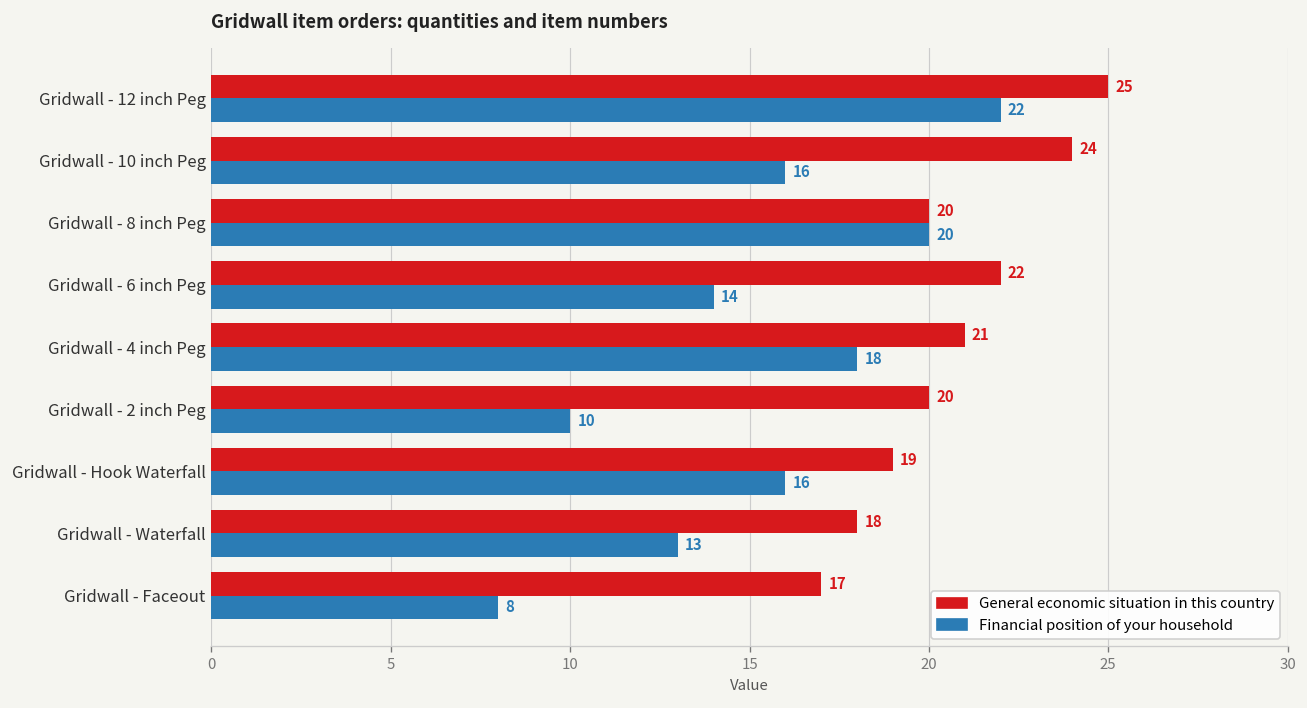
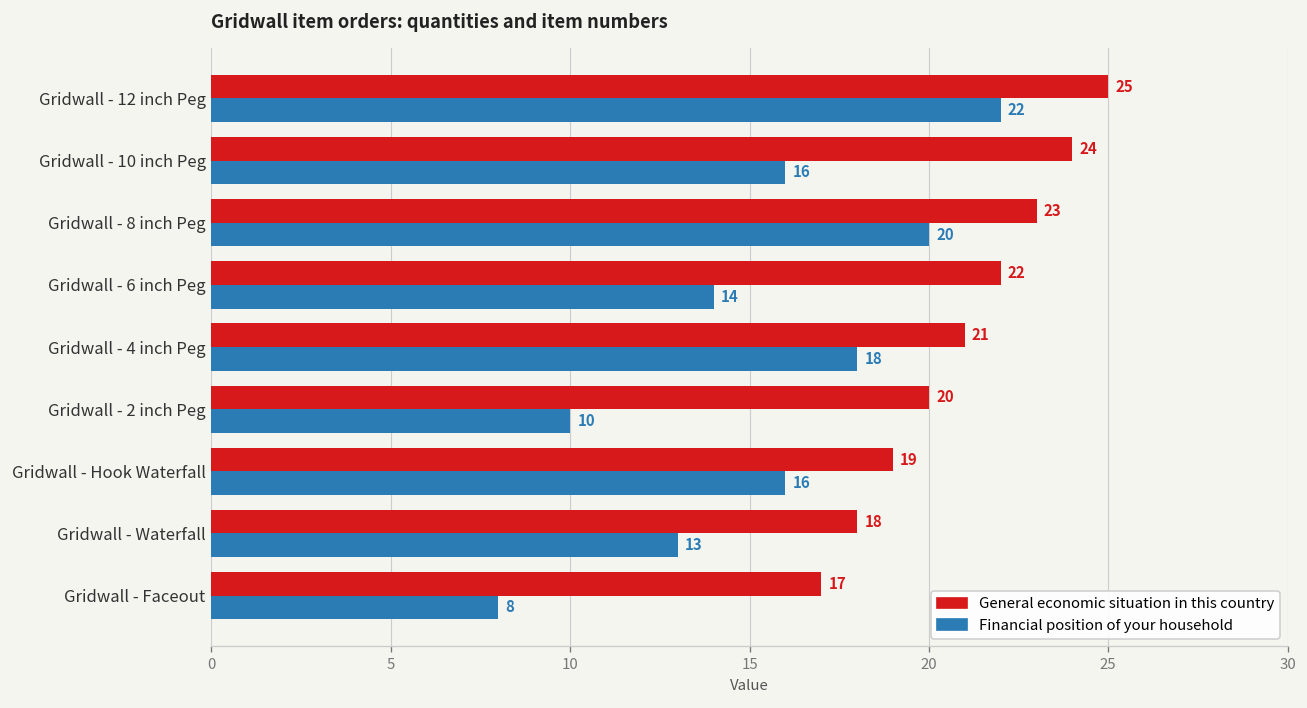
  {
    "General economic situation in this country": {
      "Gridwall - 12 inch Peg": 25,
      "Gridwall - 10 inch Peg": 24,
-     "Gridwall - 8 inch Peg": 20,
+     "Gridwall - 8 inch Peg": 23,
      "Gridwall - 6 inch Peg": 22,
      "Gridwall - 4 inch Peg": 21,
      "Gridwall - 2 inch Peg": 20,
      "Gridwall - Hook Waterfall": 19,
      "Gridwall - Waterfall": 18,
      "Gridwall - Faceout": 17
    },
    "Financial position of your household": {
      "Gridwall - 12 inch Peg": 22,
      "Gridwall - 10 inch Peg": 16,
      "Gridwall - 8 inch Peg": 20,
      "Gridwall - 6 inch Peg": 14,
      "Gridwall - 4 inch Peg": 18,
      "Gridwall - 2 inch Peg": 10,
      "Gridwall - Hook Waterfall": 16,
      "Gridwall - Waterfall": 13,
      "Gridwall - Faceout": 8
    }
  }
